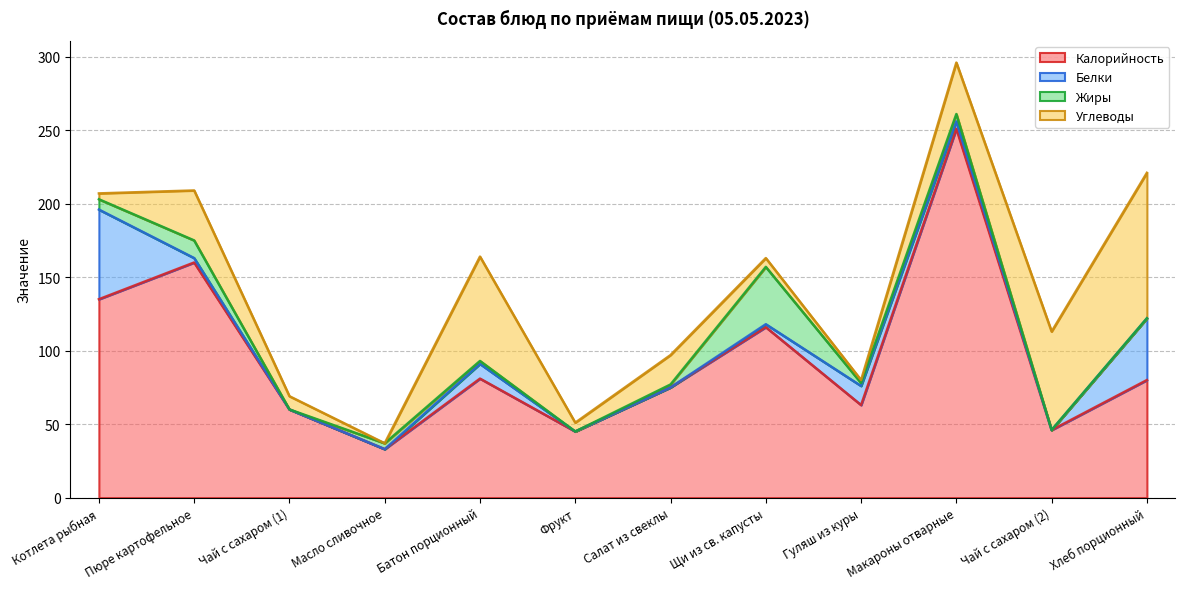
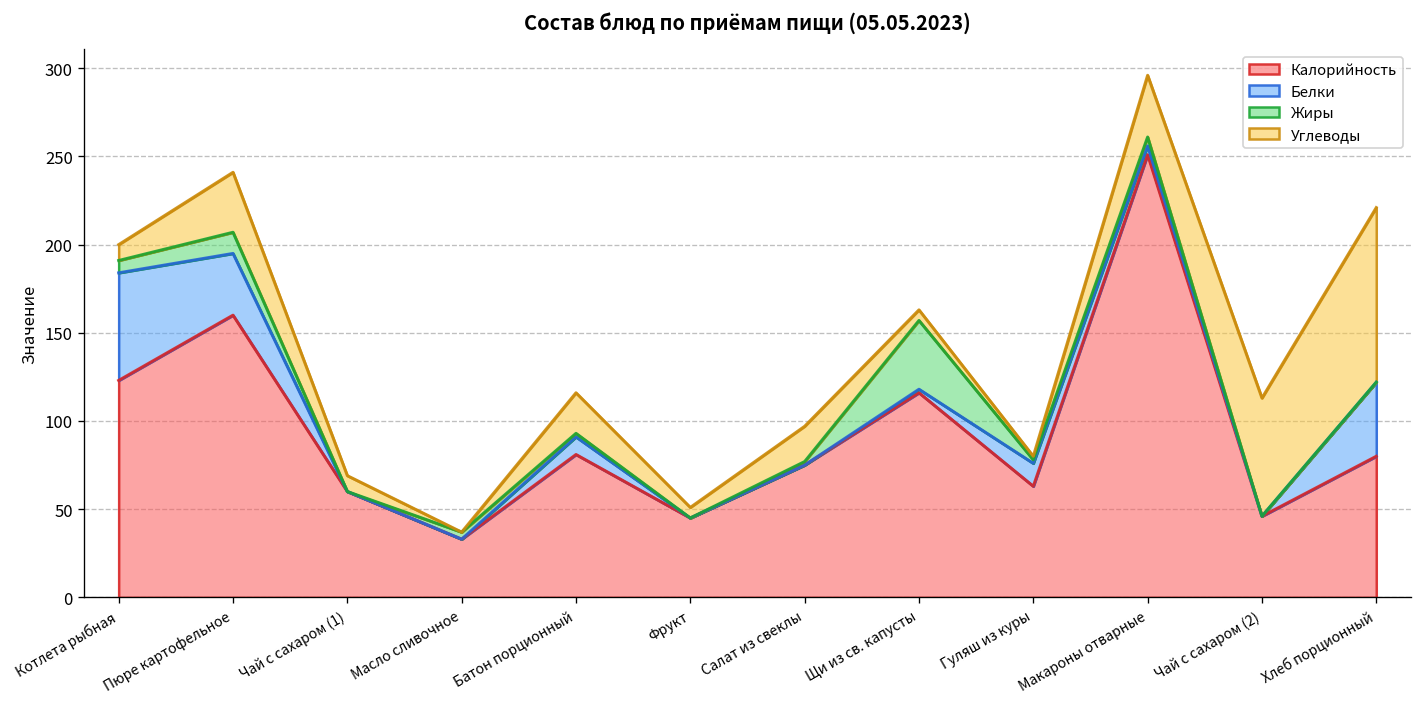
  {
    "Калорийность": {
-     "Котлета рыбная": 135,
+     "Котлета рыбная": 123,
      "Пюре картофельное": 160,
      "Батон порционный": 81,
      "Щи из св. капусты": 116,
      "Гуляш из куры": 63,
      "Макароны отварные": 251,
      "Хлеб порционный": 80
    },
    "Белки": {
      "Котлета рыбная": 61,
-     "Пюре картофельное": 3,
+     "Пюре картофельное": 35,
      "Батон порционный": 10,
      "Щи из св. капусты": 2,
      "Гуляш из куры": 13,
      "Макароны отварные": 5
    },
    "Жиры": {
      "Котлета рыбная": 7,
      "Пюре картофельное": 12,
      "Батон порционный": 2,
      "Салат из свеклы": 2,
      "Щи из св. капусты": 39,
      "Гуляш из куры": 2,
      "Макароны отварные": 5
    },
    "Углеводы": {
-     "Котлета рыбная": 4,
+     "Котлета рыбная": 9,
      "Пюре картофельное": 34,
      "Чай с сахаром (1)": 9,
-     "Батон порционный": 71,
+     "Батон порционный": 23,
      "Фрукт": 6,
      "Салат из свеклы": 20,
      "Щи из св. капусты": 6,
      "Гуляш из куры": 2,
      "Макароны отварные": 35,
      "Чай с сахаром (2)": 67,
      "Хлеб порционный": 99
    }
  }
